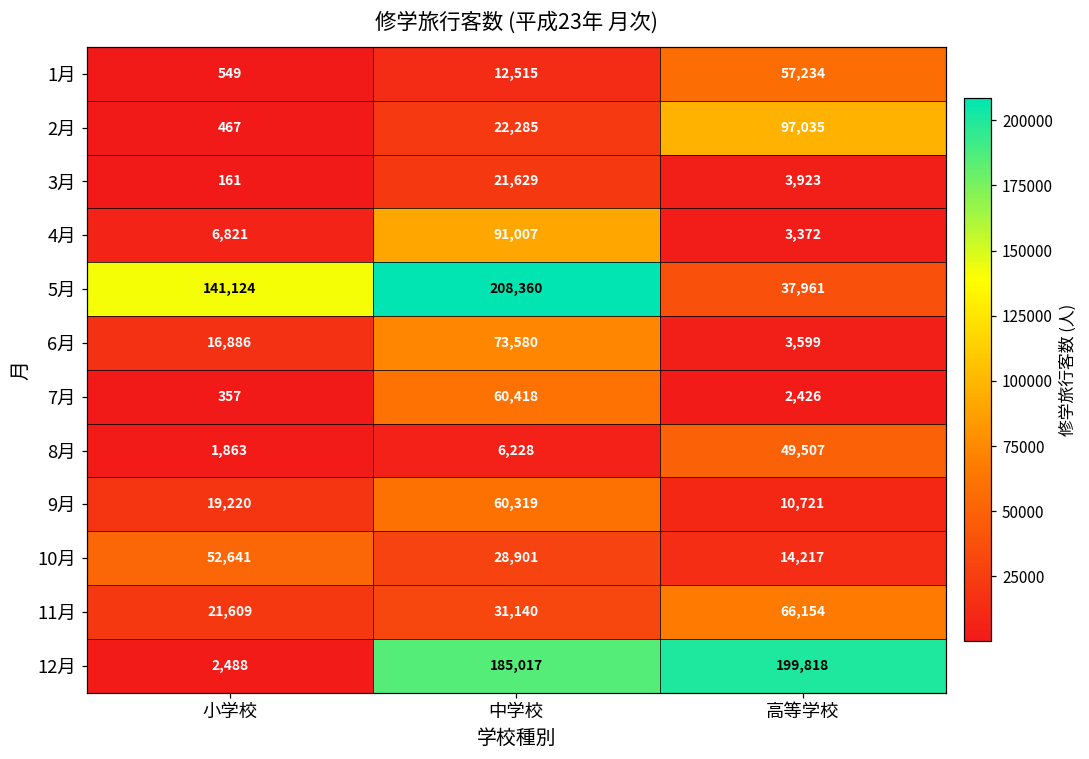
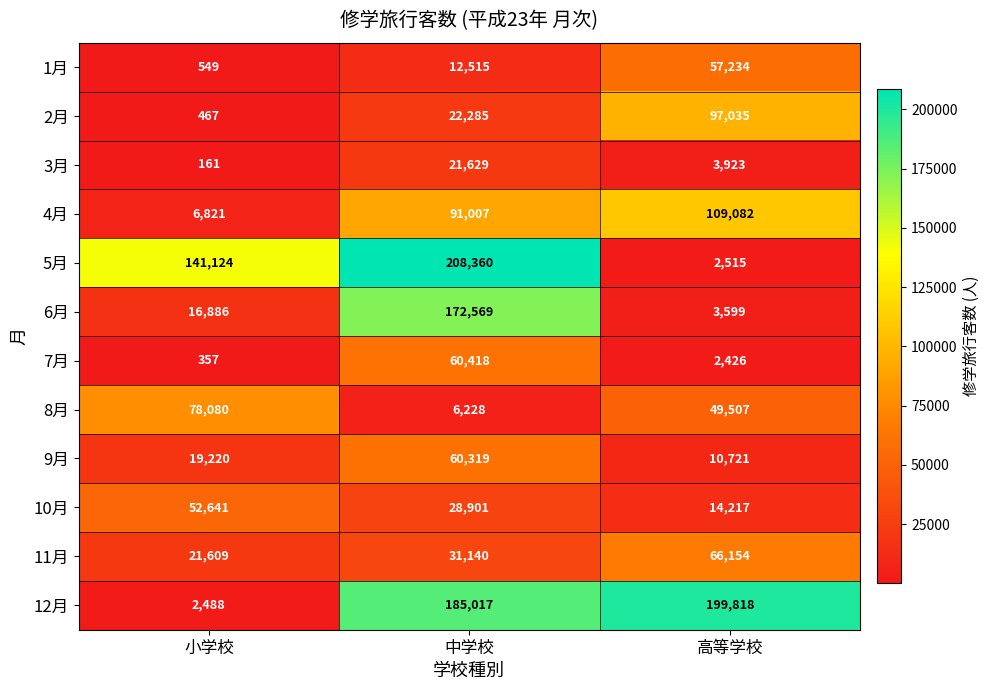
  {
    "1月": {
      "小学校": "549",
      "中学校": "12,515",
      "高等学校": "57,234"
    },
    "2月": {
      "小学校": "467",
      "中学校": "22,285",
      "高等学校": "97,035"
    },
    "3月": {
      "小学校": "161",
      "中学校": "21,629",
      "高等学校": "3,923"
    },
    "4月": {
      "小学校": "6,821",
      "中学校": "91,007",
-     "高等学校": "3,372"
+     "高等学校": "109,082"
    },
    "5月": {
      "小学校": "141,124",
      "中学校": "208,360",
-     "高等学校": "37,961"
+     "高等学校": "2,515"
    },
    "6月": {
      "小学校": "16,886",
-     "中学校": "73,580",
+     "中学校": "172,569",
      "高等学校": "3,599"
    },
    "7月": {
      "小学校": "357",
      "中学校": "60,418",
      "高等学校": "2,426"
    },
    "8月": {
-     "小学校": "1,863",
+     "小学校": "78,080",
      "中学校": "6,228",
      "高等学校": "49,507"
    },
    "9月": {
      "小学校": "19,220",
      "中学校": "60,319",
      "高等学校": "10,721"
    },
    "10月": {
      "小学校": "52,641",
      "中学校": "28,901",
      "高等学校": "14,217"
    },
    "11月": {
      "小学校": "21,609",
      "中学校": "31,140",
      "高等学校": "66,154"
    },
    "12月": {
      "小学校": "2,488",
      "中学校": "185,017",
      "高等学校": "199,818"
    }
  }
